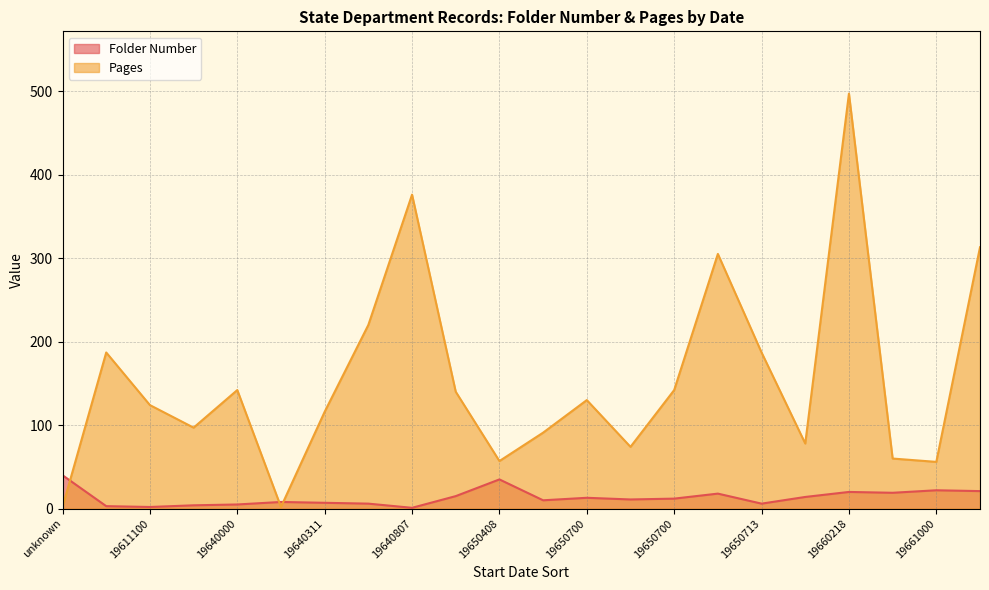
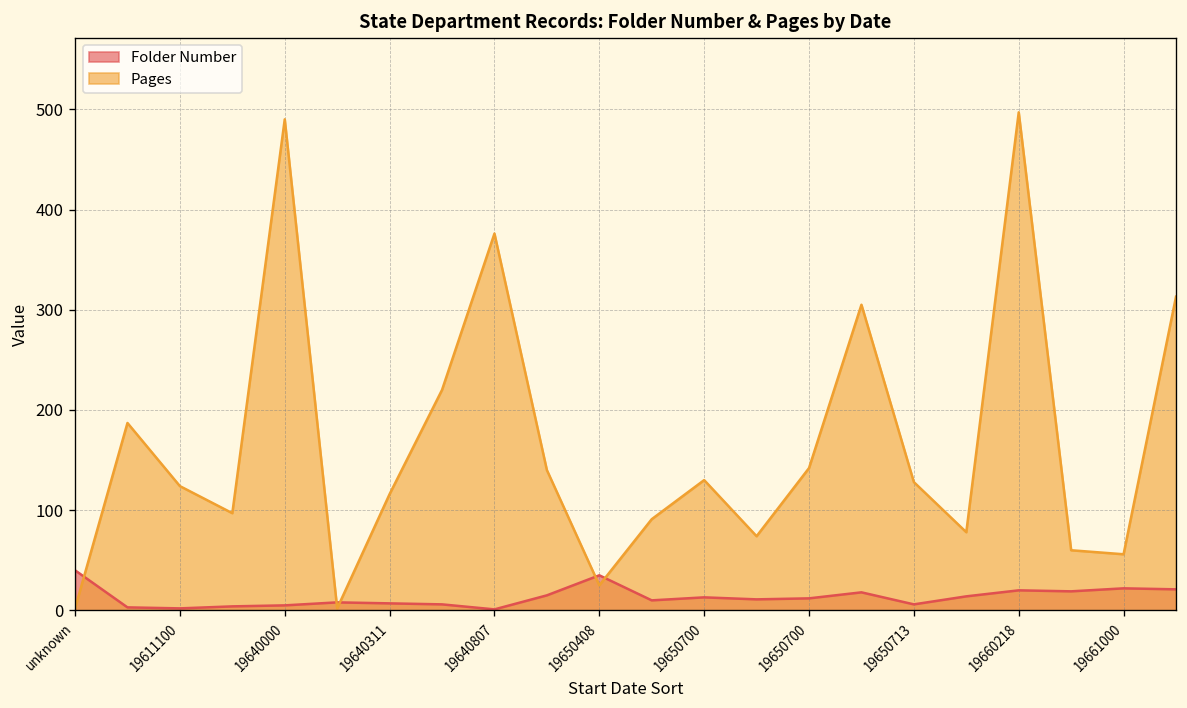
  {
    "Folder Number": {
      "unknown": 40,
      "19640000": 10,
      "19640807": 0,
      "19650408": 40,
      "19650713": 10
    },
    "Pages": {
      "unknown": 0,
-     "19640000": 140,
+     "19640000": 490,
      "19640807": 380,
-     "19650408": 60,
-     "19650713": 190
+     "19650408": 30,
+     "19650713": 130
    }
  }
